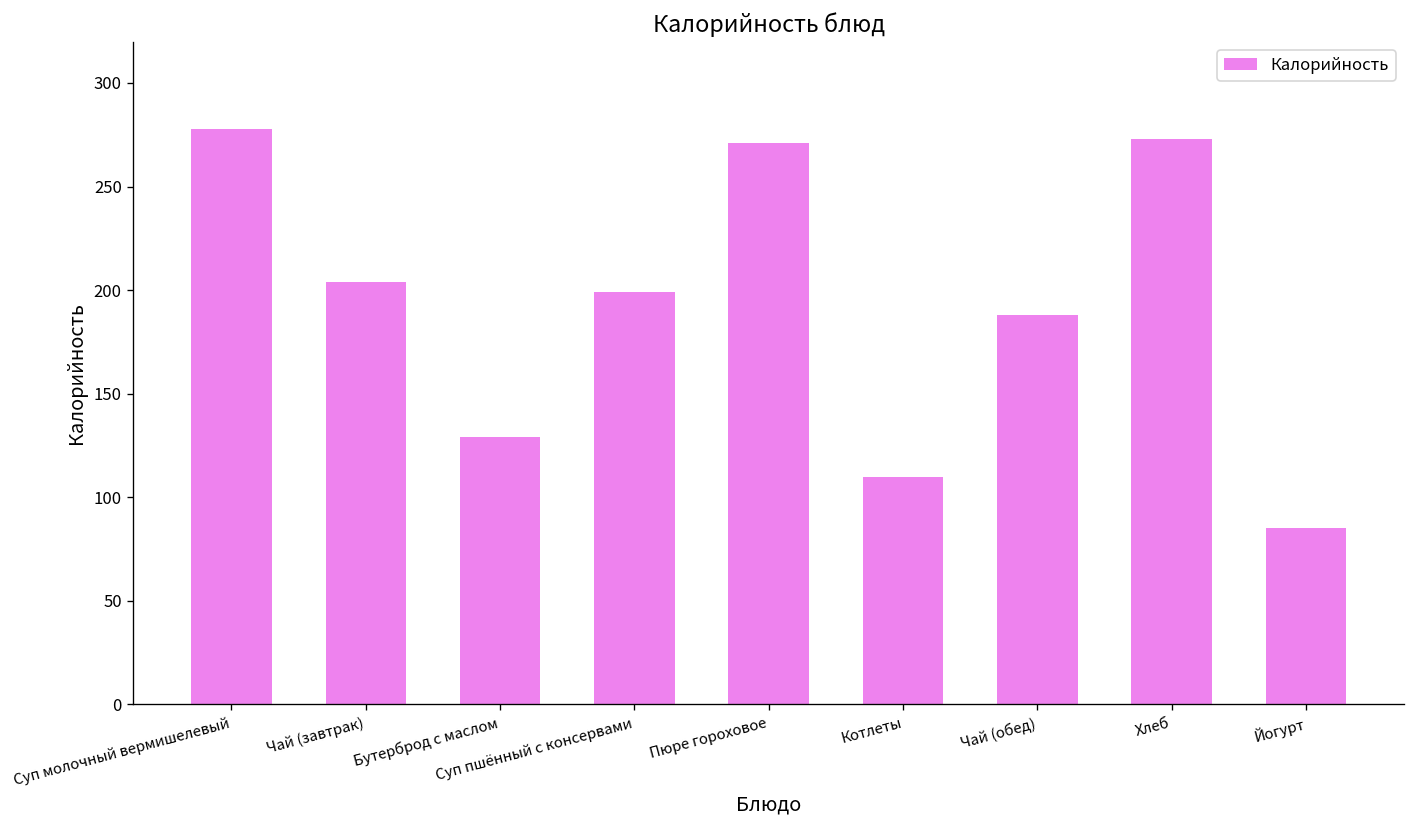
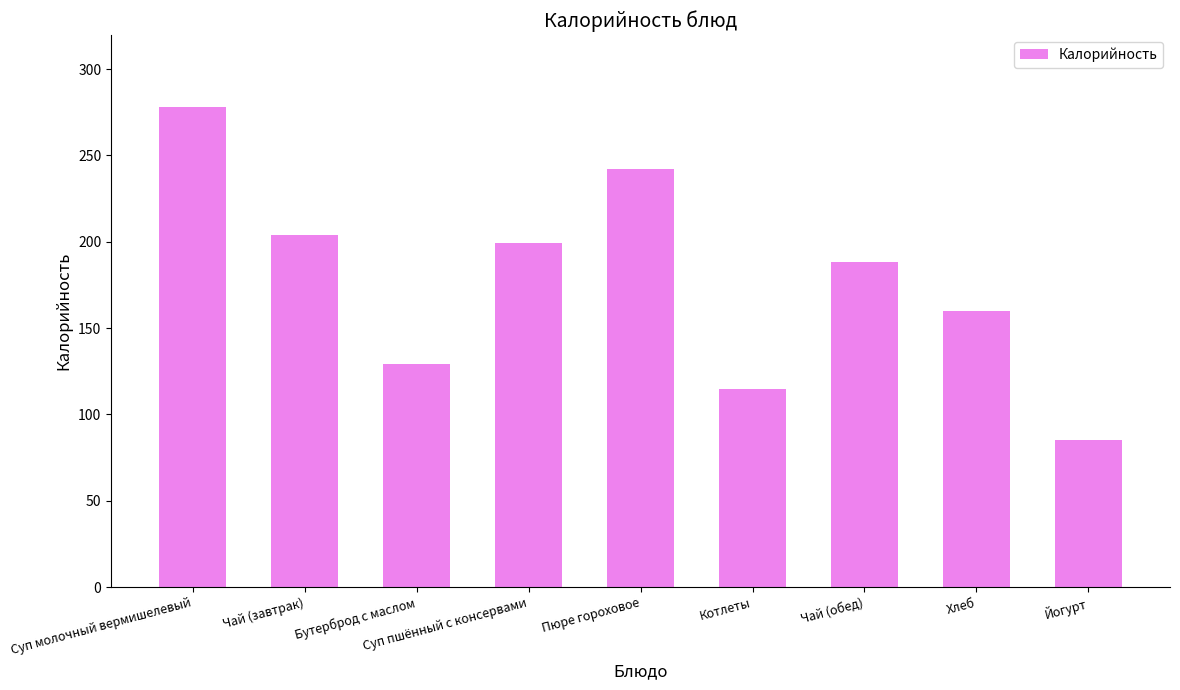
  {
    "Суп молочный вермишелевый": 278,
    "Чай (завтрак)": 204,
    "Бутерброд с маслом": 129,
    "Суп пшённый с консервами": 199,
-   "Пюре гороховое": 271,
-   "Котлеты": 110,
+   "Пюре гороховое": 242,
+   "Котлеты": 115,
    "Чай (обед)": 188,
-   "Хлеб": 273,
+   "Хлеб": 160,
    "Йогурт": 85
  }
